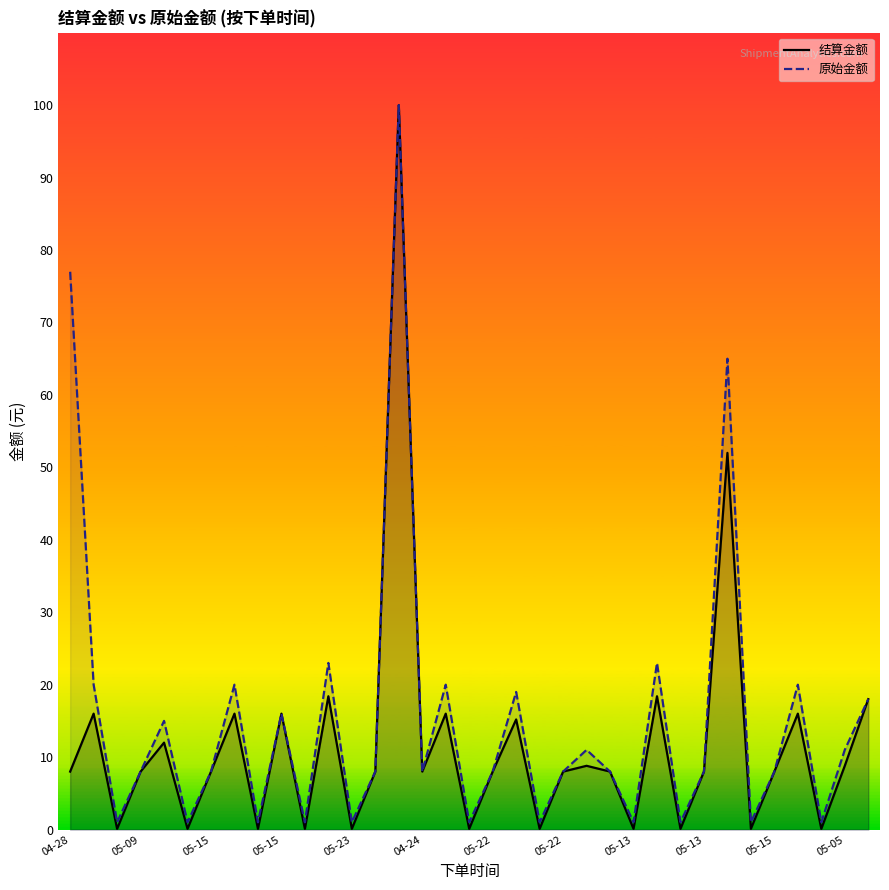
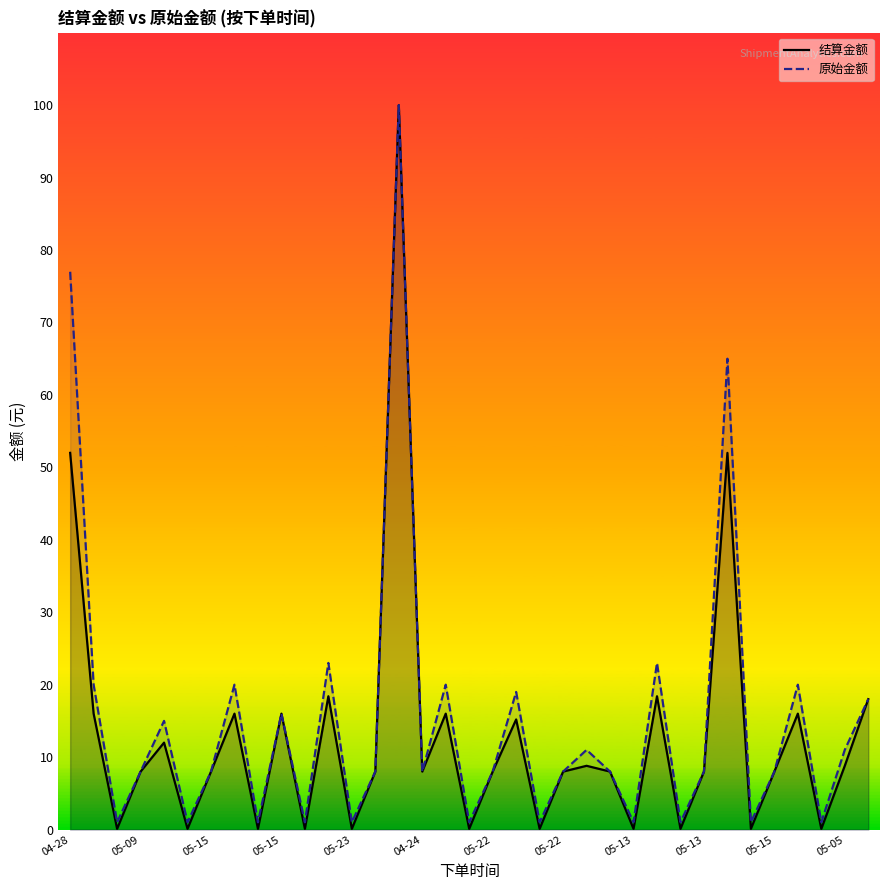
  {
    "结算金额": {
-     "04-28": 8,
+     "04-28": 52,
      "05-05": 9
    },
    "原始金额": {
      "04-28": 77,
      "05-05": 11
    }
  }
